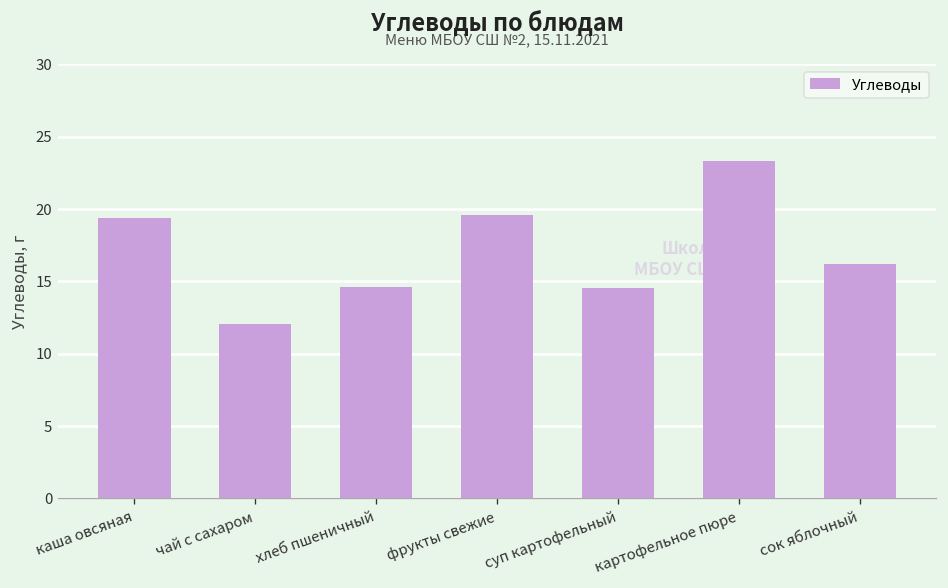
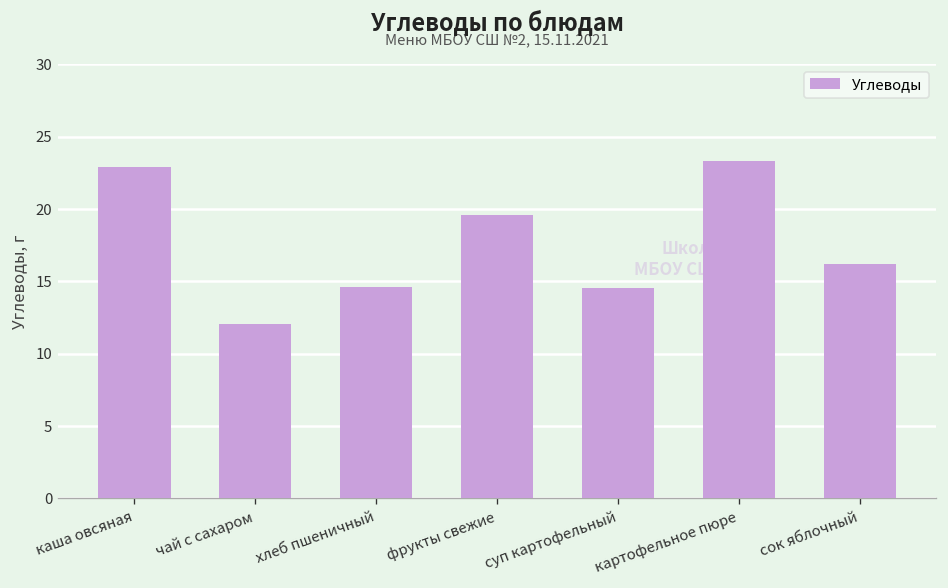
  {
-   "каша овсяная": 19.4,
+   "каша овсяная": 22.9,
    "чай с сахаром": 12.0,
    "хлеб пшеничный": 14.6,
    "фрукты свежие": 19.6,
    "картофельное пюре": 23.3,
    "сок яблочный": 16.2
  }
